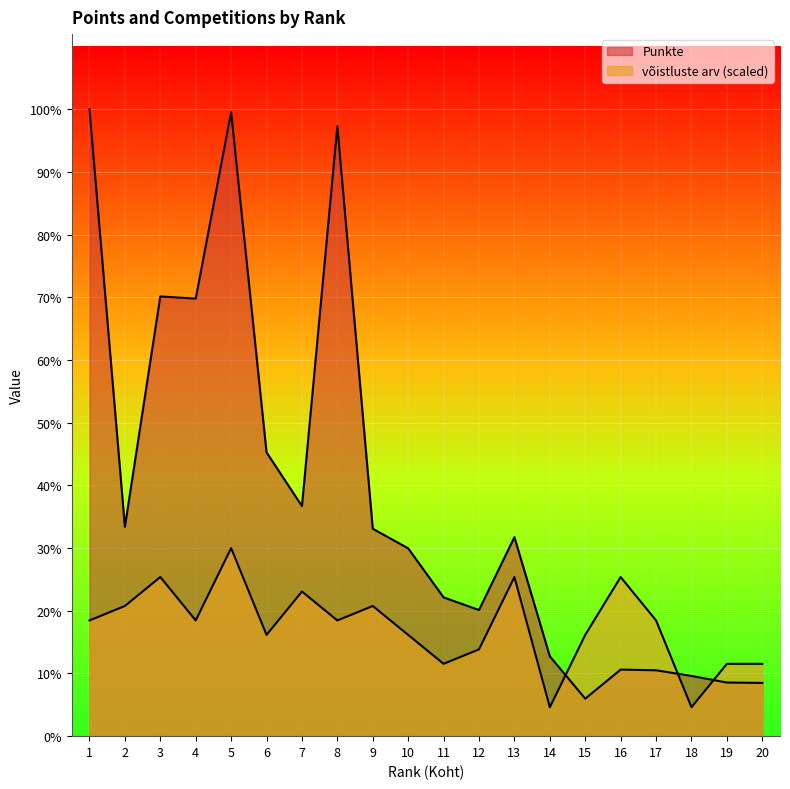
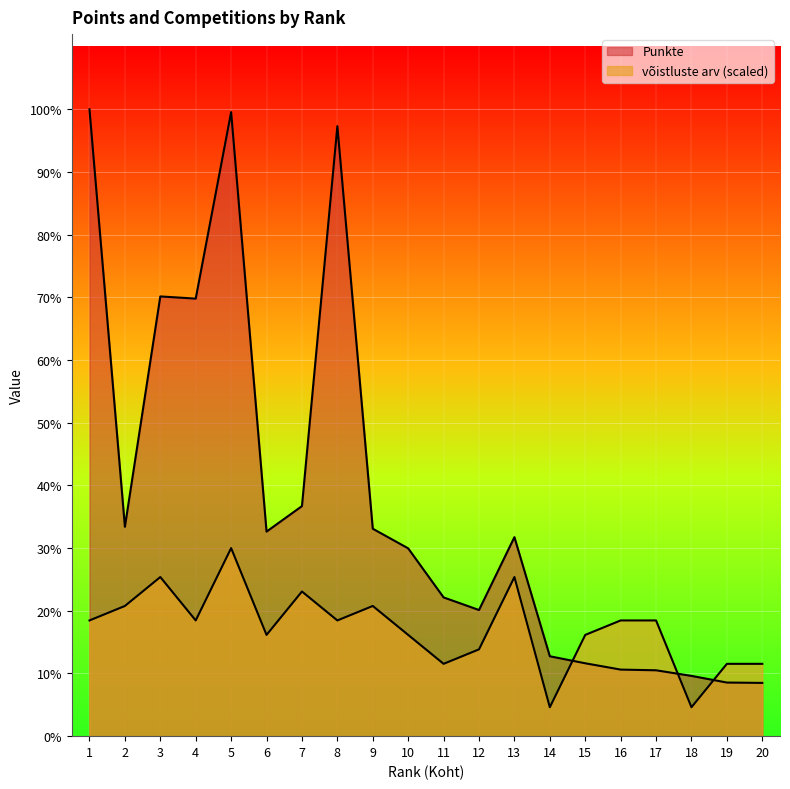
  {
    "Punkte": {
      "1": "100%",
      "2": "33%",
      "3": "70%",
      "4": "70%",
      "5": "100%",
-     "6": "45%",
+     "6": "33%",
      "7": "37%",
      "8": "97%",
      "9": "33%",
      "10": "30%",
      "11": "22%",
      "12": "20%",
      "13": "32%",
      "14": "13%",
-     "15": "6%",
+     "15": "12%",
      "16": "11%",
      "17": "11%",
      "18": "10%",
      "19": "9%",
      "20": "8%"
    },
    "võistluste arv (scaled)": {
      "1": "18%",
      "2": "21%",
      "3": "25%",
      "4": "18%",
      "5": "30%",
      "6": "16%",
      "7": "23%",
      "8": "18%",
      "9": "21%",
      "10": "16%",
      "11": "12%",
      "12": "14%",
      "13": "25%",
      "14": "5%",
      "15": "16%",
-     "16": "25%",
+     "16": "18%",
      "17": "18%",
      "18": "5%",
      "19": "12%",
      "20": "12%"
    }
  }
